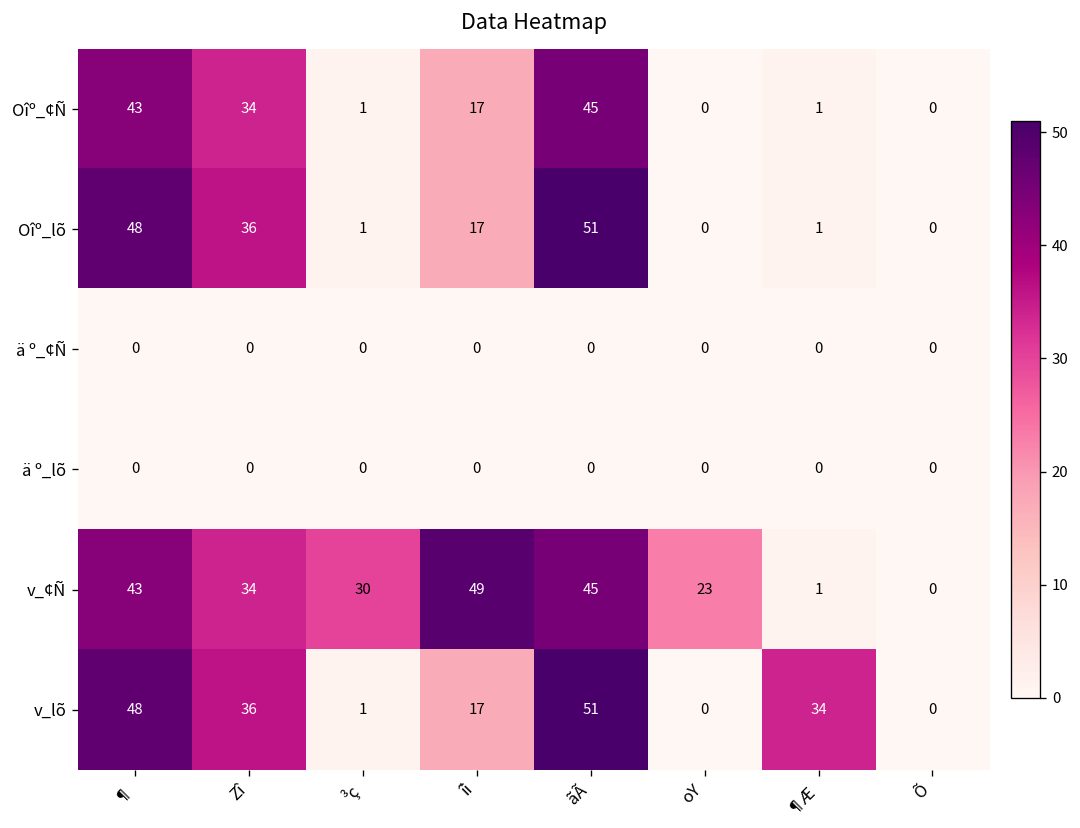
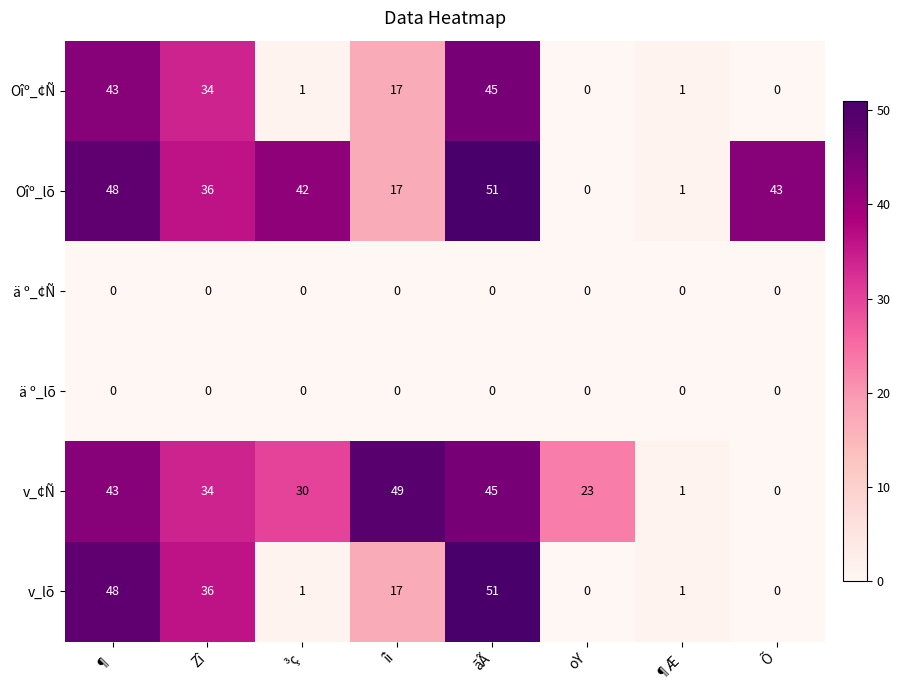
  {
    "Oîº_¢Ñ": {
      "¶": 43,
      "Zî": 34,
      "³ç": 1,
      "îì": 17,
      "ãÃ": 45,
      "oY": 0,
      "¶Æ": 1,
      "Õ": 0
    },
    "Oîº_lõ": {
      "¶": 48,
      "Zî": 36,
-     "³ç": 1,
+     "³ç": 42,
      "îì": 17,
      "ãÃ": 51,
      "oY": 0,
      "¶Æ": 1,
-     "Õ": 0
+     "Õ": 43
    },
    "ä º_¢Ñ": {
      "¶": 0,
      "Zî": 0,
      "³ç": 0,
      "îì": 0,
      "ãÃ": 0,
      "oY": 0,
      "¶Æ": 0,
      "Õ": 0
    },
    "ä º_lõ": {
      "¶": 0,
      "Zî": 0,
      "³ç": 0,
      "îì": 0,
      "ãÃ": 0,
      "oY": 0,
      "¶Æ": 0,
      "Õ": 0
    },
    "v_¢Ñ": {
      "¶": 43,
      "Zî": 34,
      "³ç": 30,
      "îì": 49,
      "ãÃ": 45,
      "oY": 23,
      "¶Æ": 1,
      "Õ": 0
    },
    "v_lõ": {
      "¶": 48,
      "Zî": 36,
      "³ç": 1,
      "îì": 17,
      "ãÃ": 51,
      "oY": 0,
-     "¶Æ": 34,
+     "¶Æ": 1,
      "Õ": 0
    }
  }
